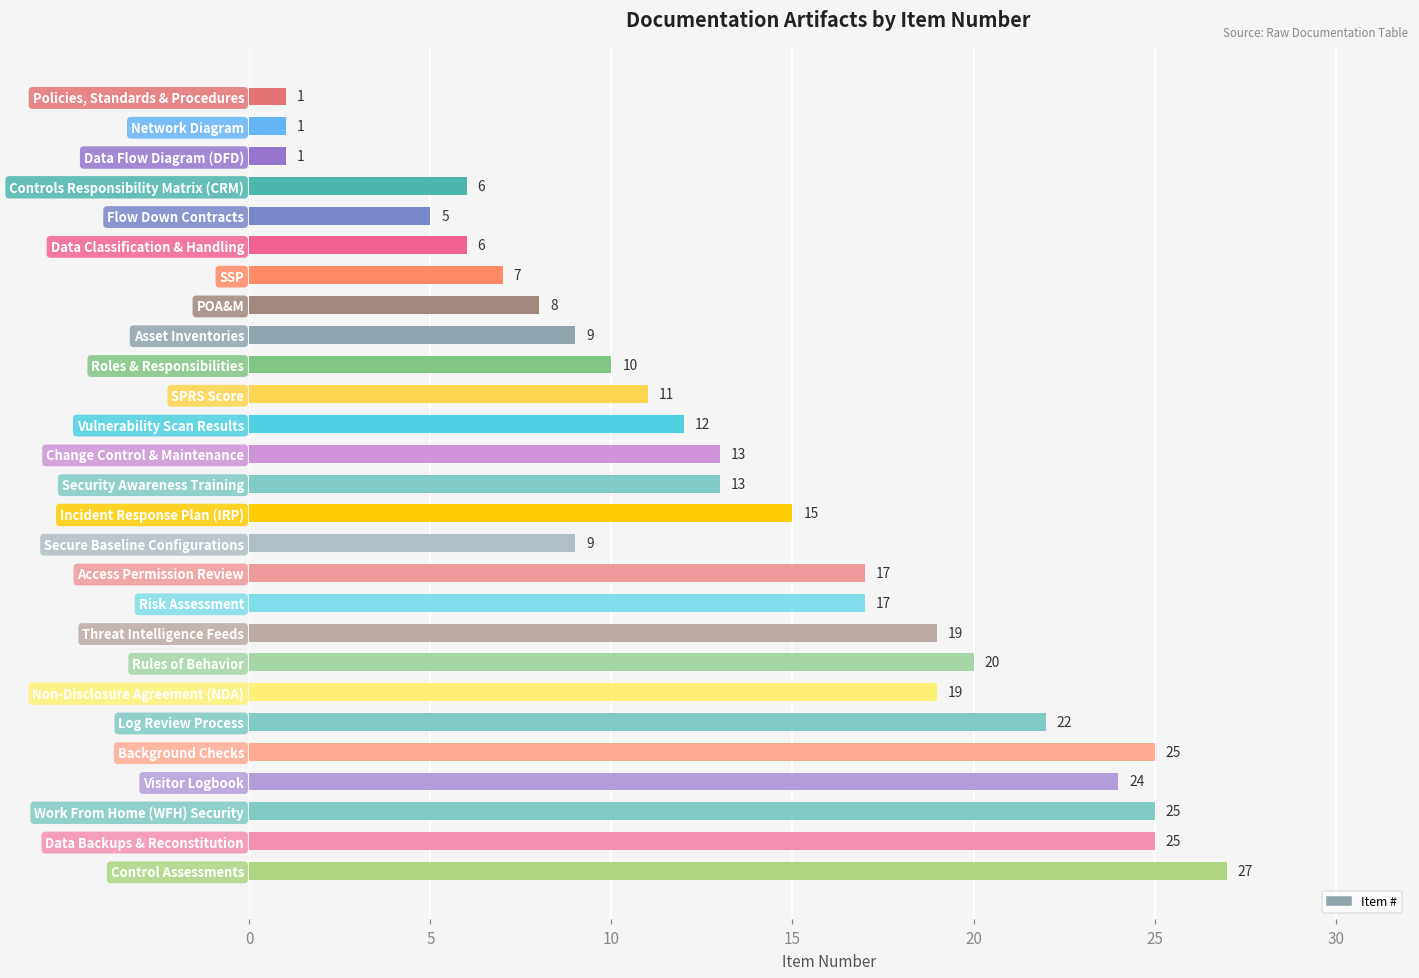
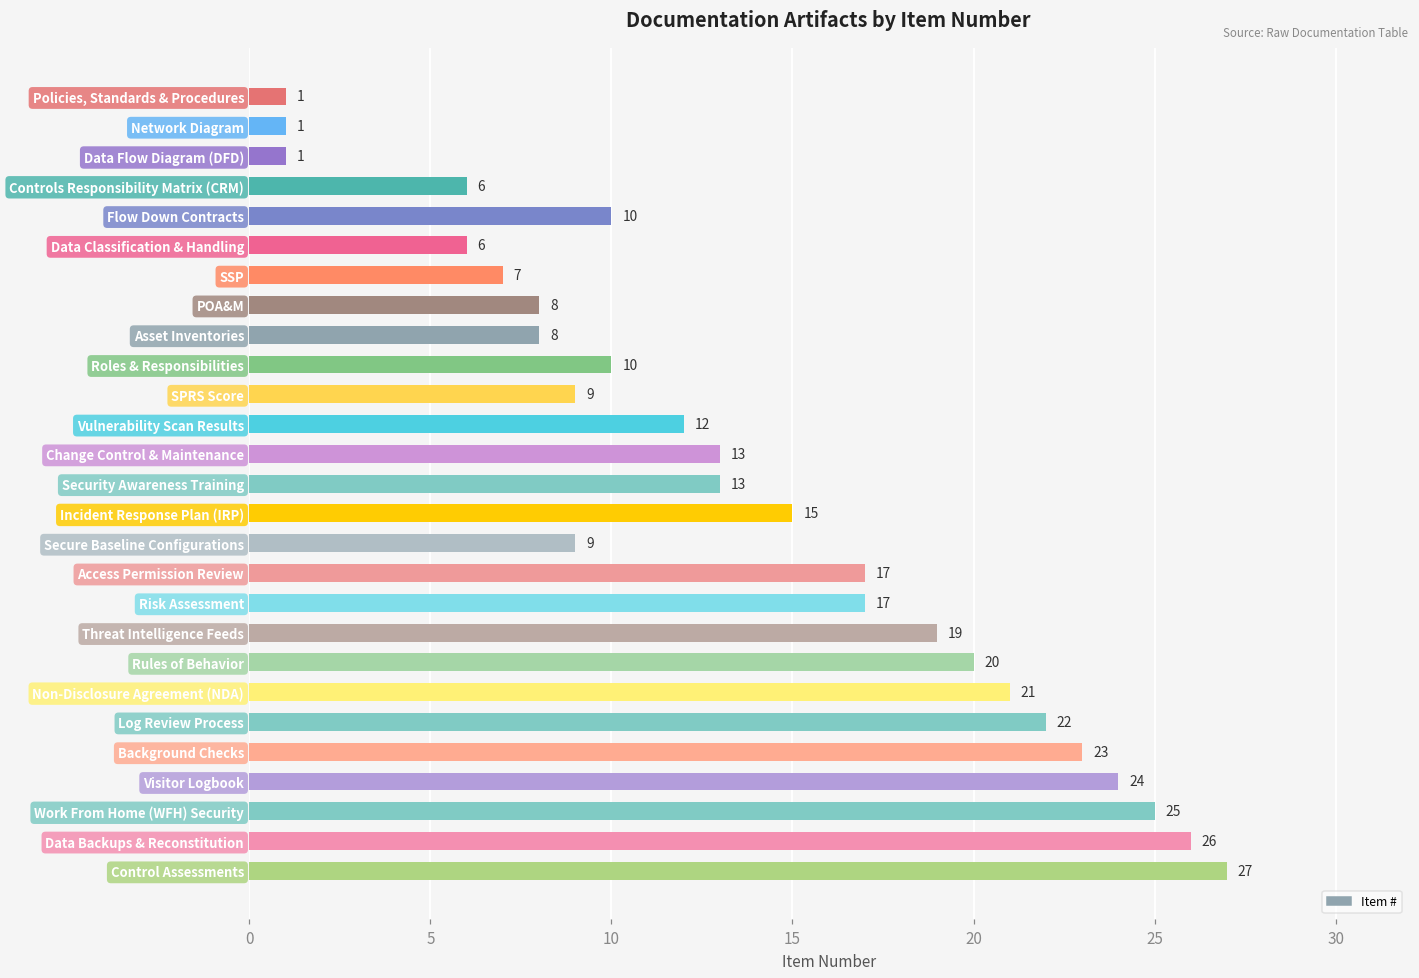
  {
    "Policies, Standards & Procedures": 1,
    "Network Diagram": 1,
    "Data Flow Diagram (DFD)": 1,
    "Controls Responsibility Matrix (CRM)": 6,
-   "Flow Down Contracts": 5,
+   "Flow Down Contracts": 10,
    "Data Classification & Handling": 6,
    "SSP": 7,
    "POA&M": 8,
-   "Asset Inventories": 9,
+   "Asset Inventories": 8,
    "Roles & Responsibilities": 10,
-   "SPRS Score": 11,
+   "SPRS Score": 9,
    "Vulnerability Scan Results": 12,
    "Change Control & Maintenance": 13,
    "Security Awareness Training": 13,
    "Incident Response Plan (IRP)": 15,
    "Secure Baseline Configurations": 9,
    "Access Permission Review": 17,
    "Risk Assessment": 17,
    "Threat Intelligence Feeds": 19,
    "Rules of Behavior": 20,
-   "Non-Disclosure Agreement (NDA)": 19,
+   "Non-Disclosure Agreement (NDA)": 21,
    "Log Review Process": 22,
-   "Background Checks": 25,
+   "Background Checks": 23,
    "Visitor Logbook": 24,
    "Work From Home (WFH) Security": 25,
-   "Data Backups & Reconstitution": 25,
+   "Data Backups & Reconstitution": 26,
    "Control Assessments": 27
  }
